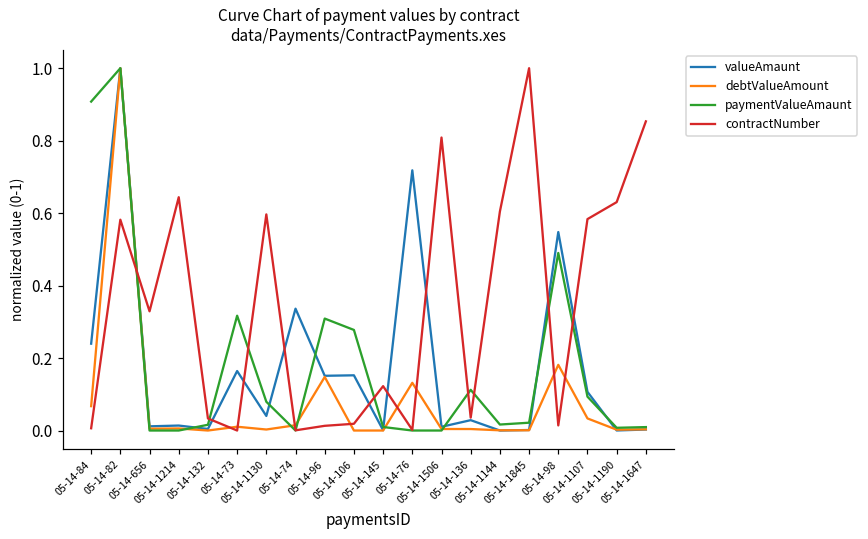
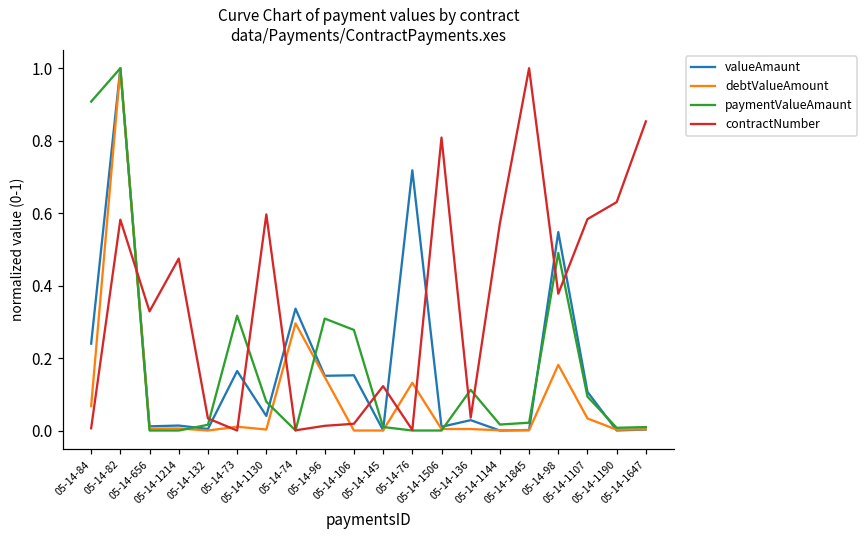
  {
    "valueAmaunt": {
      "05-14-84": 0.24,
      "05-14-1214": 0.01,
      "05-14-73": 0.16,
      "05-14-1130": 0.04,
      "05-14-74": 0.34,
      "05-14-106": 0.15,
      "05-14-76": 0.72,
      "05-14-98": 0.55,
      "05-14-1107": 0.11
    },
    "debtValueAmount": {
      "05-14-84": 0.07,
      "05-14-73": 0.01,
      "05-14-1130": 0.00,
-     "05-14-74": 0.01,
+     "05-14-74": 0.30,
      "05-14-106": 0.00,
      "05-14-76": 0.13,
      "05-14-136": 0.00,
      "05-14-98": 0.18,
      "05-14-1107": 0.03
    },
    "paymentValueAmaunt": {
      "05-14-84": 0.91,
      "05-14-132": 0.02,
      "05-14-73": 0.32,
      "05-14-1130": 0.08,
      "05-14-96": 0.31,
      "05-14-106": 0.28,
      "05-14-145": 0.01,
      "05-14-136": 0.11,
      "05-14-1144": 0.02,
      "05-14-1845": 0.02,
      "05-14-98": 0.49,
      "05-14-1107": 0.09
    },
    "contractNumber": {
      "05-14-84": 0.01,
      "05-14-82": 0.58,
      "05-14-656": 0.33,
-     "05-14-1214": 0.64,
+     "05-14-1214": 0.47,
      "05-14-132": 0.03,
      "05-14-73": 0.00,
      "05-14-1130": 0.60,
      "05-14-96": 0.01,
      "05-14-106": 0.02,
      "05-14-145": 0.12,
      "05-14-1506": 0.81,
-     "05-14-1144": 0.60,
+     "05-14-1144": 0.57,
      "05-14-1845": 1.00,
-     "05-14-98": 0.01,
+     "05-14-98": 0.38,
      "05-14-1107": 0.58,
      "05-14-1190": 0.63,
      "05-14-1647": 0.85
    }
  }
